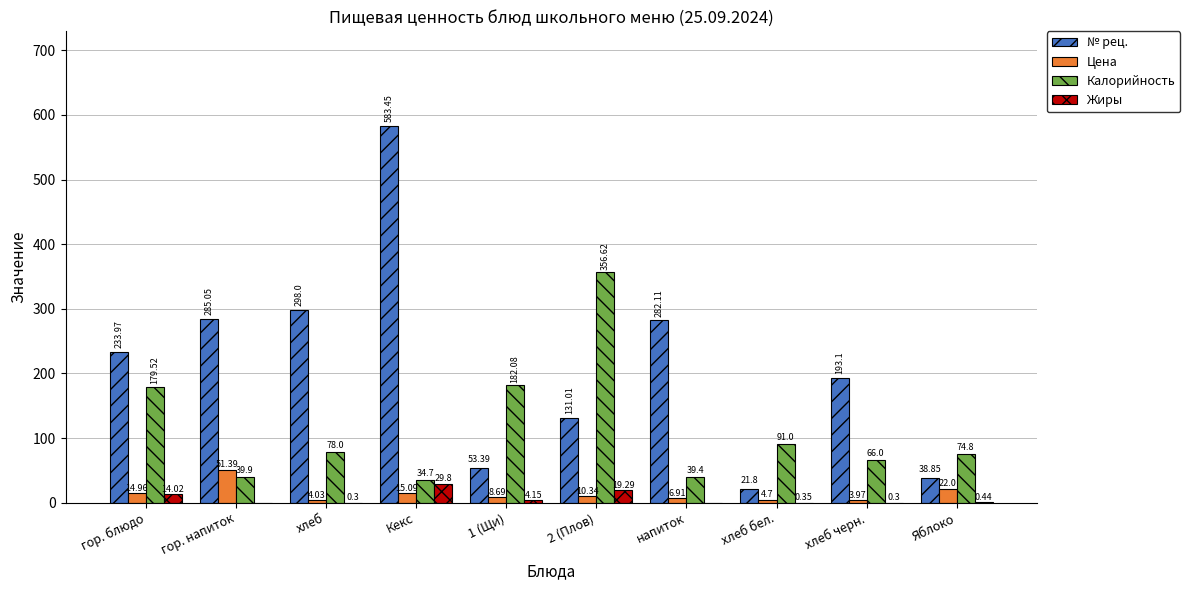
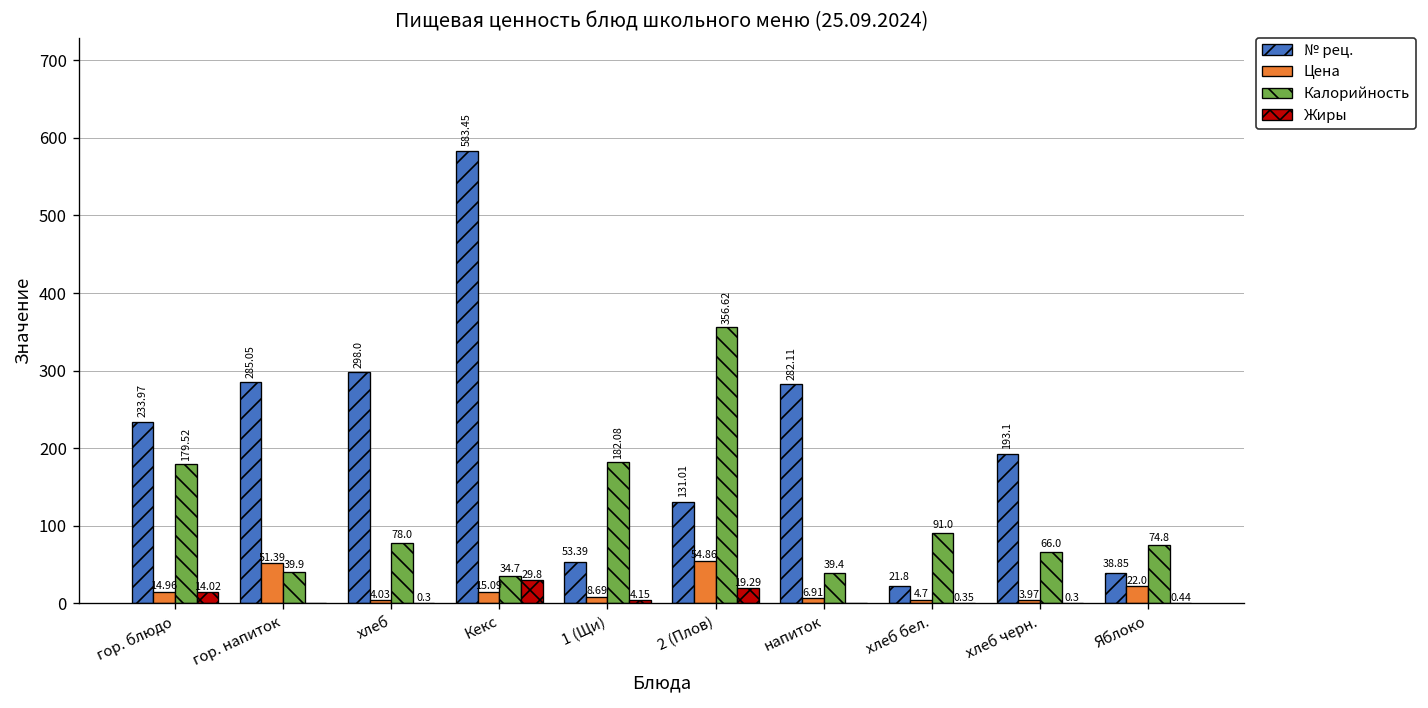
  {
    "№ рец.": {
      "гор. блюдо": 233.97,
      "гор. напиток": 285.05,
      "хлеб": 298.0,
      "Кекс": 583.45,
      "1 (Щи)": 53.39,
      "2 (Плов)": 131.01,
      "напиток": 282.11,
      "хлеб бел.": 21.8,
      "хлеб черн.": 193.1,
      "Яблоко": 38.85
    },
    "Цена": {
      "гор. блюдо": 14.96,
      "гор. напиток": 51.39,
      "хлеб": 4.03,
      "Кекс": 15.09,
      "1 (Щи)": 8.69,
-     "2 (Плов)": 10.34,
+     "2 (Плов)": 54.86,
      "напиток": 6.91,
      "хлеб бел.": 4.7,
      "хлеб черн.": 3.97,
      "Яблоко": 22.0
    },
    "Калорийность": {
      "гор. блюдо": 179.52,
      "гор. напиток": 39.9,
      "хлеб": 78.0,
      "Кекс": 34.7,
      "1 (Щи)": 182.08,
      "2 (Плов)": 356.62,
      "напиток": 39.4,
      "хлеб бел.": 91.0,
      "хлеб черн.": 66.0,
      "Яблоко": 74.8
    },
    "Жиры": {
      "гор. блюдо": 14.02,
      "хлеб": 0.3,
      "Кекс": 29.8,
      "1 (Щи)": 4.15,
      "2 (Плов)": 19.29,
      "хлеб бел.": 0.35,
      "хлеб черн.": 0.3,
      "Яблоко": 0.44
    }
  }
